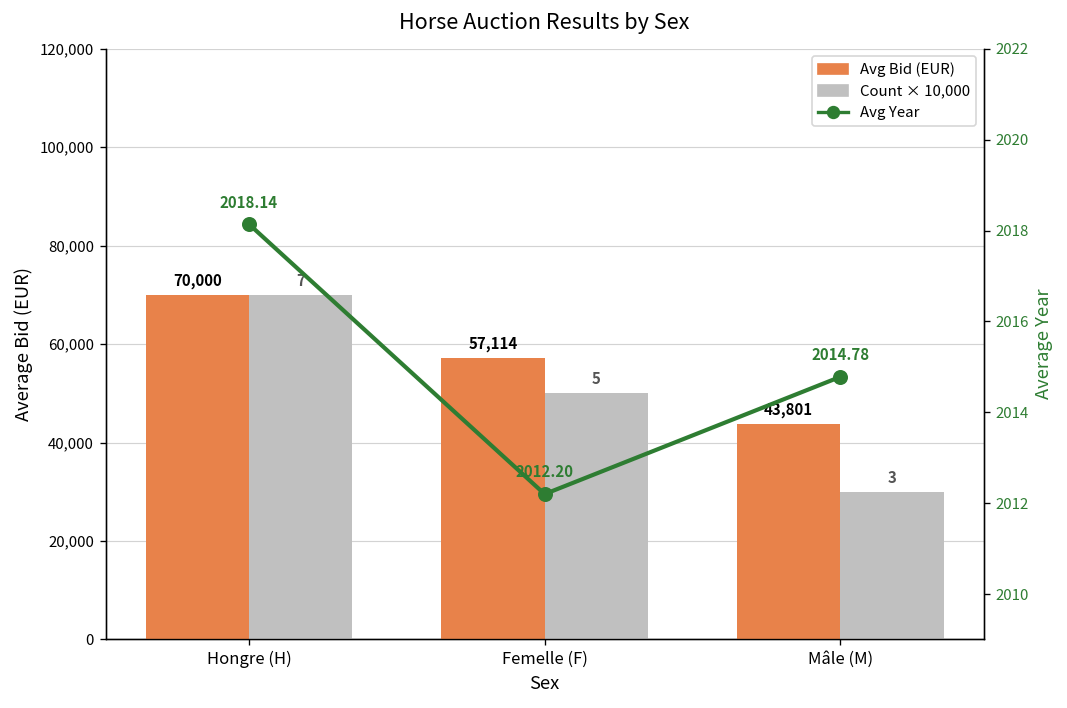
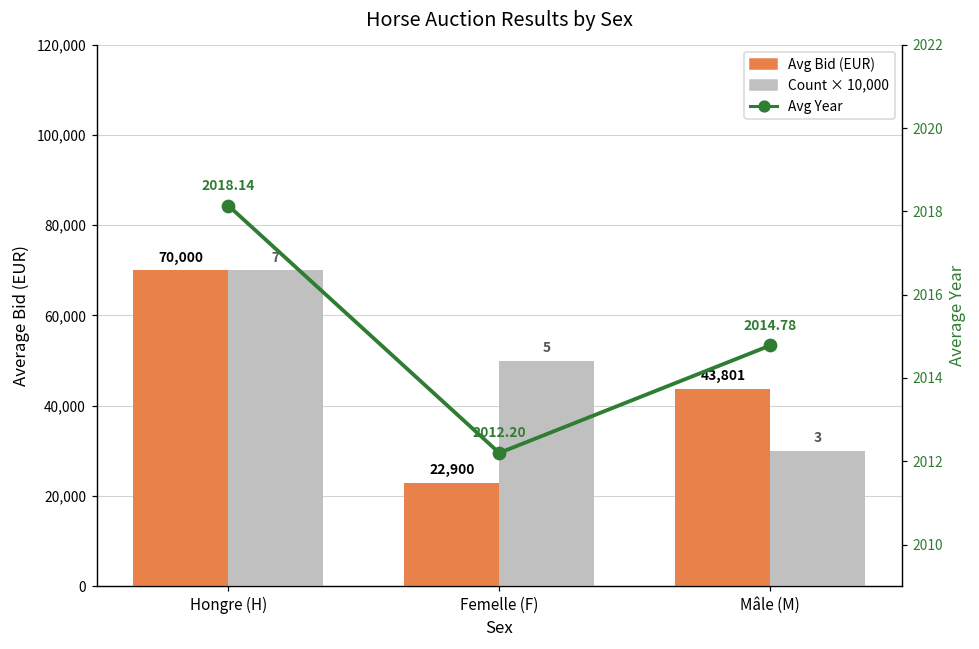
  {
    "Avg Bid (EUR)": {
      "Hongre (H)": "70,000",
-     "Femelle (F)": "57,114",
+     "Femelle (F)": "22,900",
      "Mâle (M)": "43,801"
    },
    "Avg Year": {
      "Hongre (H)": "2018.14",
      "Femelle (F)": "2012.20",
      "Mâle (M)": "2014.78"
    }
  }
